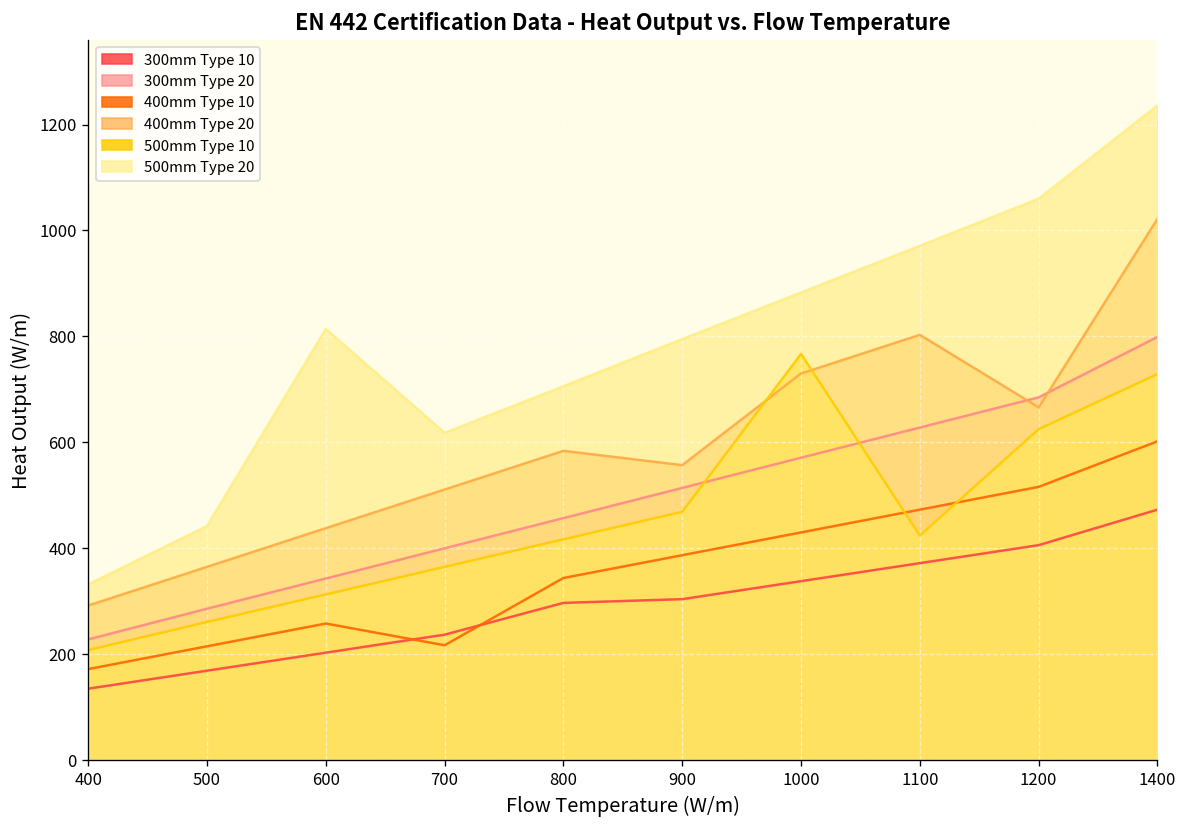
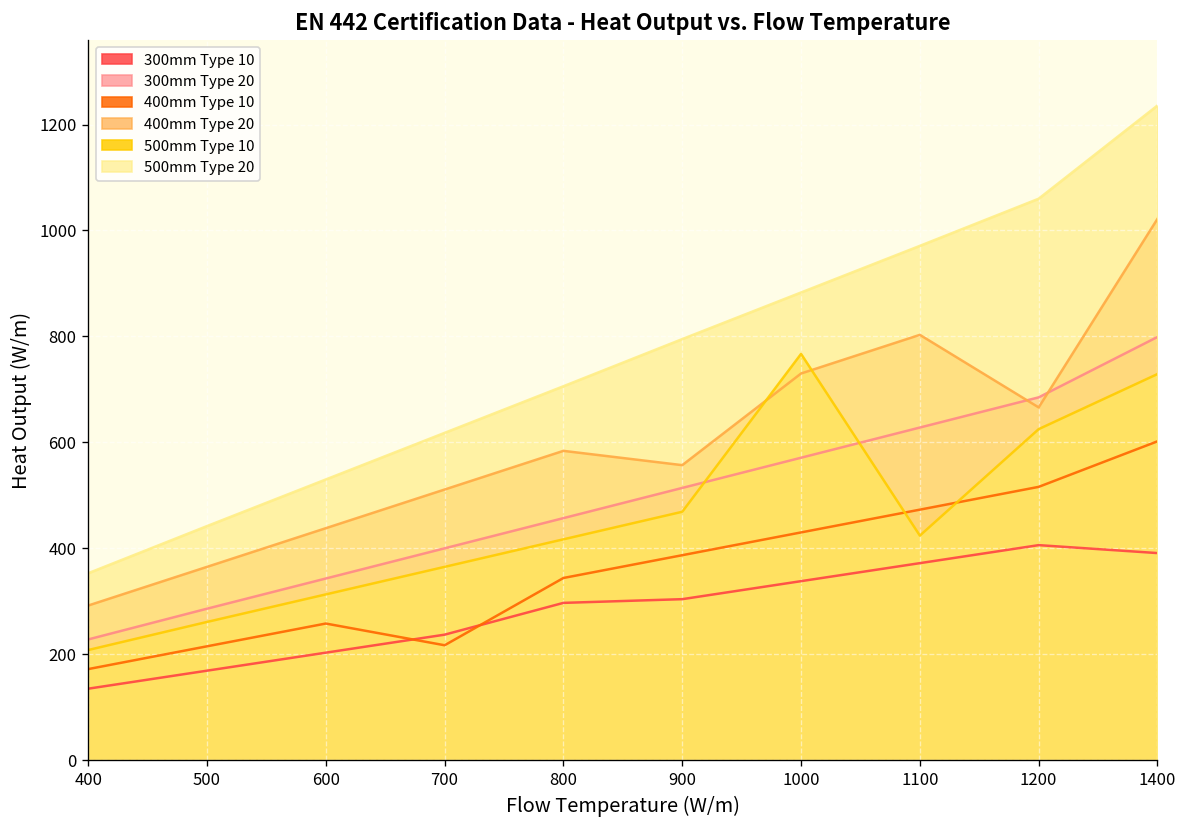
  {
    "300mm Type 10": {
      "400": 140,
      "500": 170,
      "600": 200,
      "700": 240,
      "800": 300,
      "900": 300,
      "1000": 340,
      "1100": 370,
      "1200": 410,
-     "1400": 470
+     "1400": 390
    },
    "300mm Type 20": {
      "400": 230,
      "500": 290,
      "600": 340,
      "700": 400,
      "800": 460,
      "900": 510,
      "1000": 570,
      "1100": 630,
      "1200": 690,
      "1400": 800
    },
    "400mm Type 10": {
      "400": 170,
      "500": 220,
      "600": 260,
      "700": 220,
      "800": 340,
      "900": 390,
      "1000": 430,
      "1100": 470,
      "1200": 520,
      "1400": 600
    },
    "400mm Type 20": {
      "400": 290,
      "500": 370,
      "600": 440,
      "700": 510,
      "800": 580,
      "900": 560,
      "1000": 730,
      "1100": 800,
      "1200": 670,
      "1400": 1020
    },
    "500mm Type 10": {
      "400": 210,
      "500": 260,
      "600": 310,
      "700": 370,
      "800": 420,
      "900": 470,
      "1000": 770,
      "1100": 420,
      "1200": 630,
      "1400": 730
    },
    "500mm Type 20": {
-     "400": 330,
+     "400": 350,
      "500": 440,
-     "600": 810,
+     "600": 530,
      "700": 620,
      "800": 710,
      "900": 800,
      "1000": 880,
      "1100": 970,
      "1200": 1060,
      "1400": 1240
    }
  }
